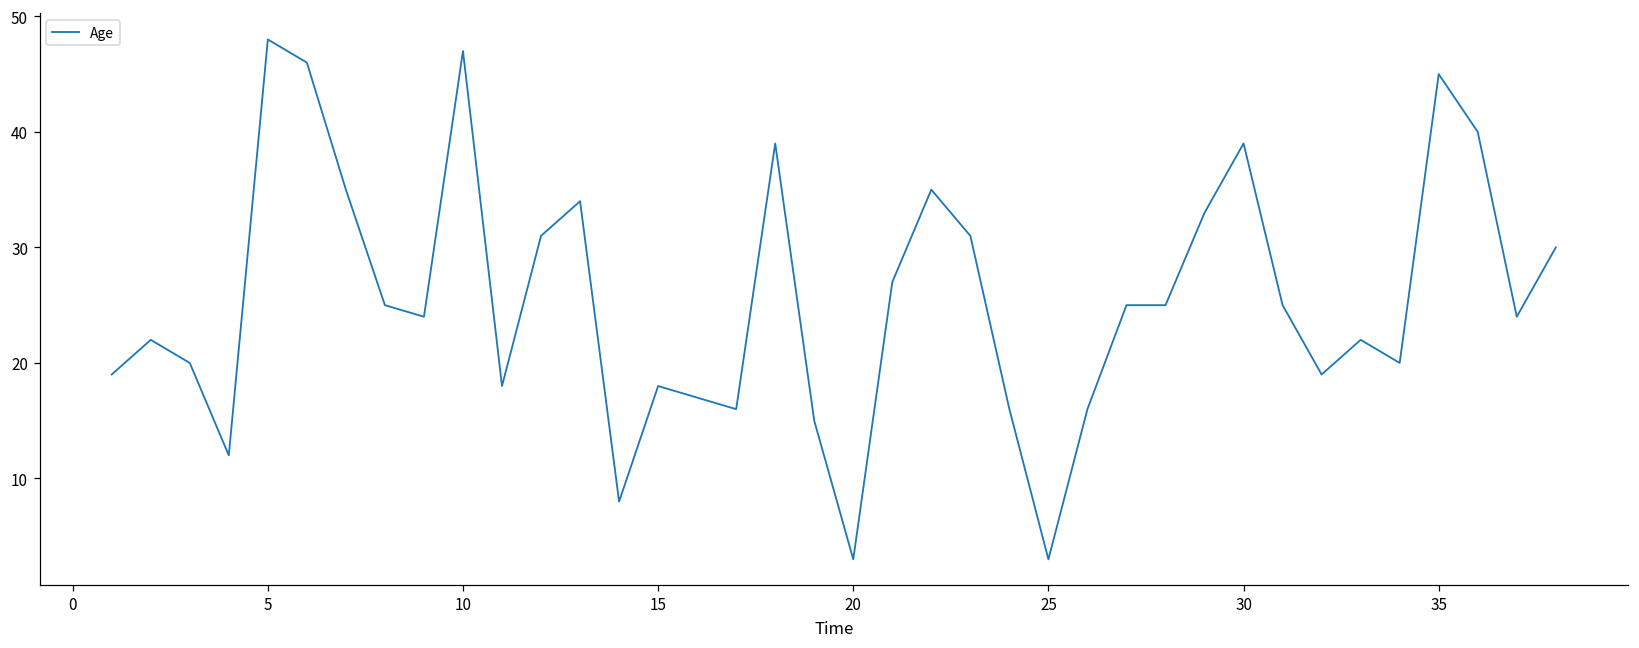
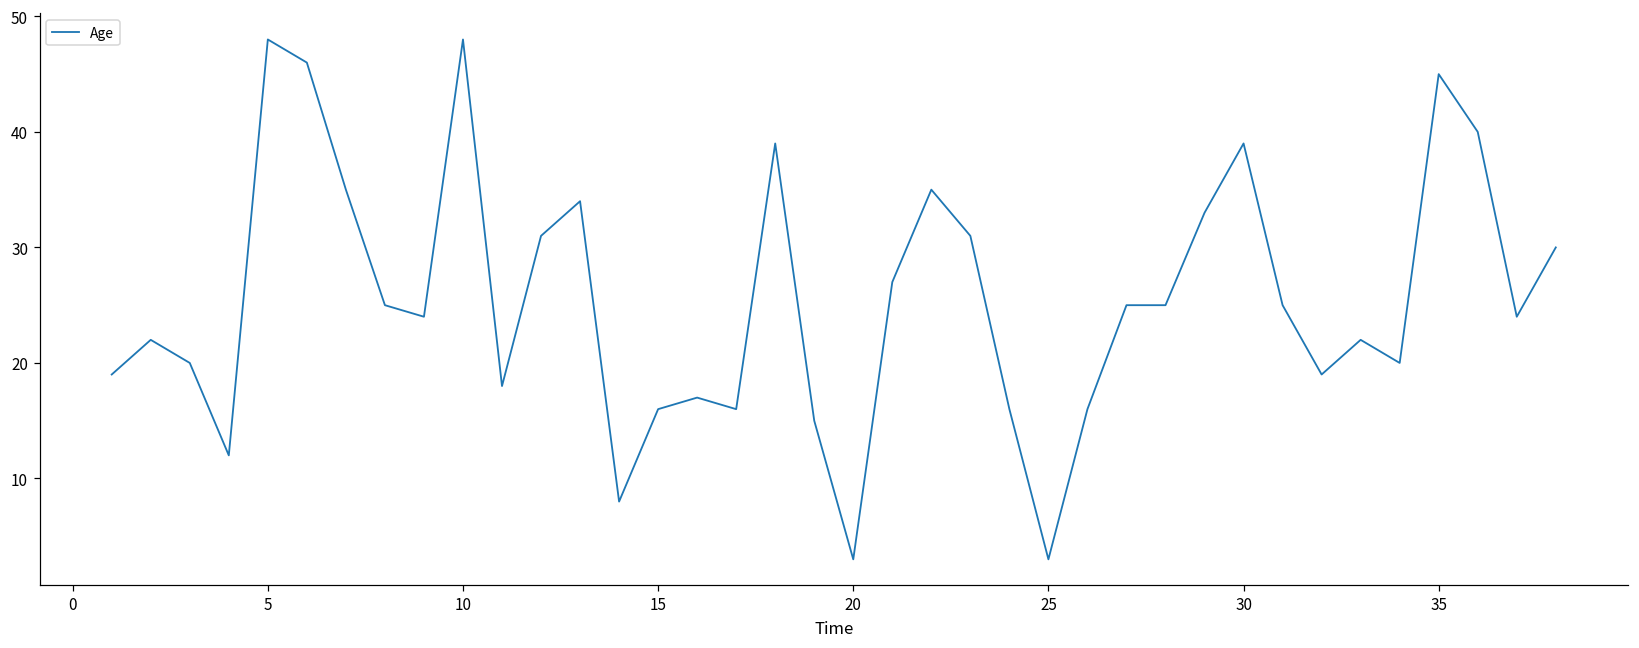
  {
    "5": 48,
-   "10": 47,
-   "15": 18,
+   "10": 48,
+   "15": 16,
    "20": 3,
    "25": 3,
    "30": 39,
    "35": 45
  }
